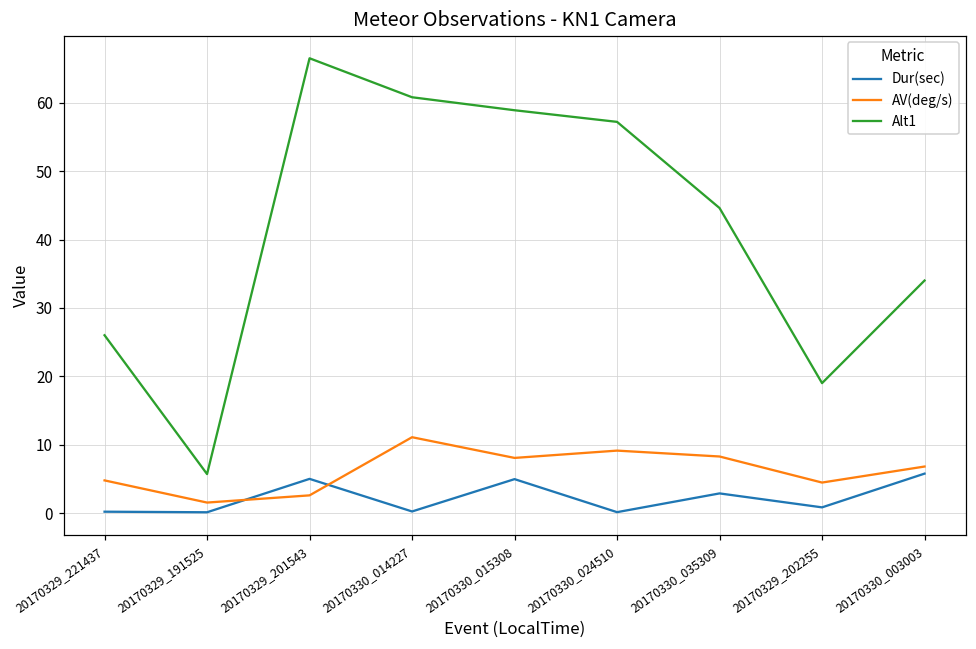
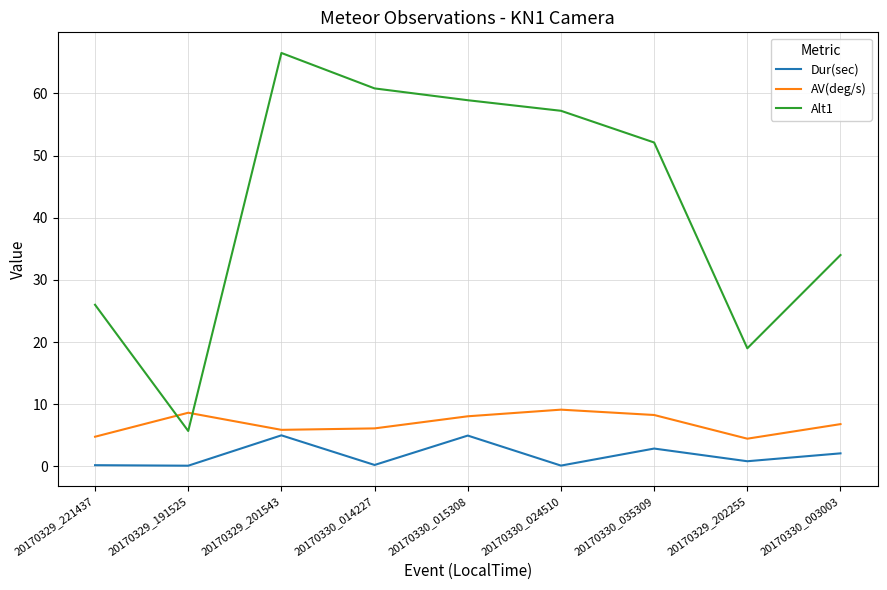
  {
    "Dur(sec)": {
      "20170329_221437": 0,
      "20170329_191525": 0,
      "20170329_201543": 5,
      "20170330_014227": 0,
      "20170330_015308": 5,
      "20170330_024510": 0,
      "20170330_035309": 3,
      "20170329_202255": 1,
-     "20170330_003003": 6
+     "20170330_003003": 2
    },
    "AV(deg/s)": {
      "20170329_221437": 5,
-     "20170329_191525": 2,
-     "20170329_201543": 3,
-     "20170330_014227": 11,
+     "20170329_191525": 9,
+     "20170329_201543": 6,
+     "20170330_014227": 6,
      "20170330_015308": 8,
      "20170330_024510": 9,
      "20170330_035309": 8,
      "20170329_202255": 4,
      "20170330_003003": 7
    },
    "Alt1": {
      "20170329_221437": 26,
      "20170329_191525": 6,
      "20170329_201543": 67,
      "20170330_014227": 61,
      "20170330_015308": 59,
      "20170330_024510": 57,
-     "20170330_035309": 45,
+     "20170330_035309": 52,
      "20170329_202255": 19,
      "20170330_003003": 34
    }
  }
